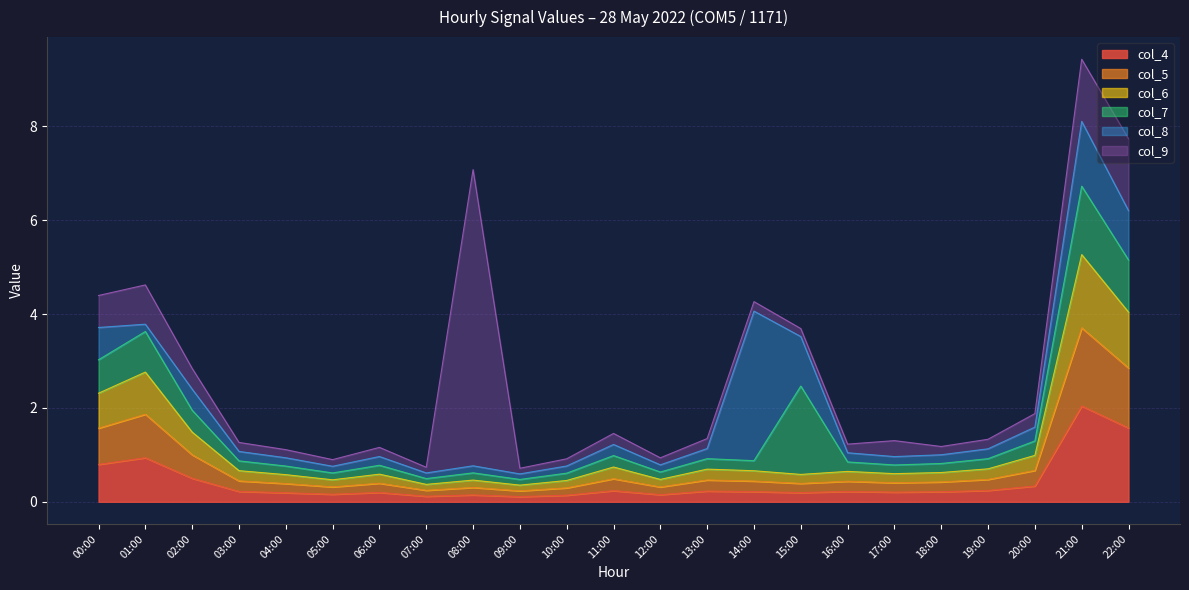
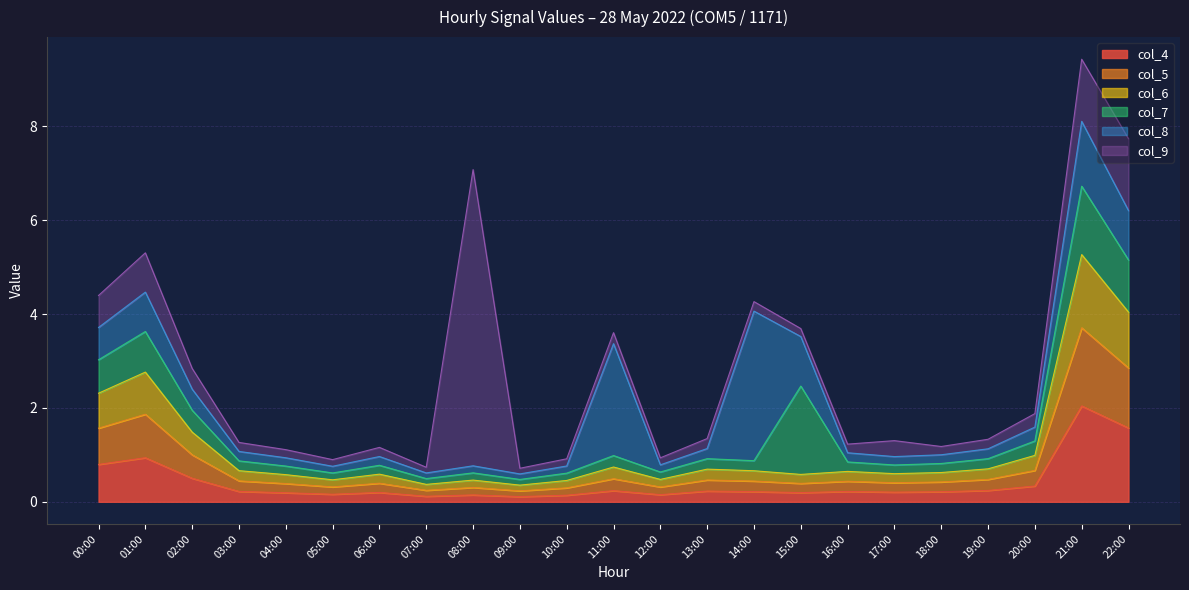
  {
    "col_7": {
      "00:00": 0.7,
      "01:00": 0.9,
      "02:00": 0.5,
      "03:00": 0.2,
      "04:00": 0.2,
      "05:00": 0.1,
      "06:00": 0.2,
      "07:00": 0.1,
      "08:00": 0.2,
      "09:00": 0.1,
      "10:00": 0.2,
      "11:00": 0.2,
      "12:00": 0.2,
      "13:00": 0.2,
      "14:00": 0.2,
      "15:00": 1.9,
      "16:00": 0.2,
      "17:00": 0.2,
      "18:00": 0.2,
      "19:00": 0.2,
      "20:00": 0.3,
      "21:00": 1.5,
      "22:00": 1.1
    },
    "col_8": {
      "00:00": 0.7,
-     "01:00": 0.2,
+     "01:00": 0.8,
      "02:00": 0.4,
      "03:00": 0.2,
      "04:00": 0.2,
      "05:00": 0.1,
      "06:00": 0.2,
      "07:00": 0.1,
      "08:00": 0.2,
      "09:00": 0.1,
      "10:00": 0.2,
-     "11:00": 0.2,
+     "11:00": 2.4,
      "12:00": 0.2,
      "13:00": 0.2,
      "14:00": 3.2,
      "15:00": 1.1,
      "16:00": 0.2,
      "17:00": 0.2,
      "18:00": 0.2,
      "19:00": 0.2,
      "20:00": 0.3,
      "21:00": 1.4,
      "22:00": 1.1
    },
    "col_9": {
      "00:00": 0.7,
      "01:00": 0.8,
      "02:00": 0.4,
      "03:00": 0.2,
      "04:00": 0.2,
      "05:00": 0.1,
      "06:00": 0.2,
      "07:00": 0.1,
      "08:00": 6.3,
      "09:00": 0.1,
      "10:00": 0.2,
      "11:00": 0.2,
      "12:00": 0.1,
      "13:00": 0.2,
      "14:00": 0.2,
      "15:00": 0.2,
      "16:00": 0.2,
      "17:00": 0.3,
      "18:00": 0.2,
      "19:00": 0.2,
      "20:00": 0.3,
      "21:00": 1.3
    }
  }
